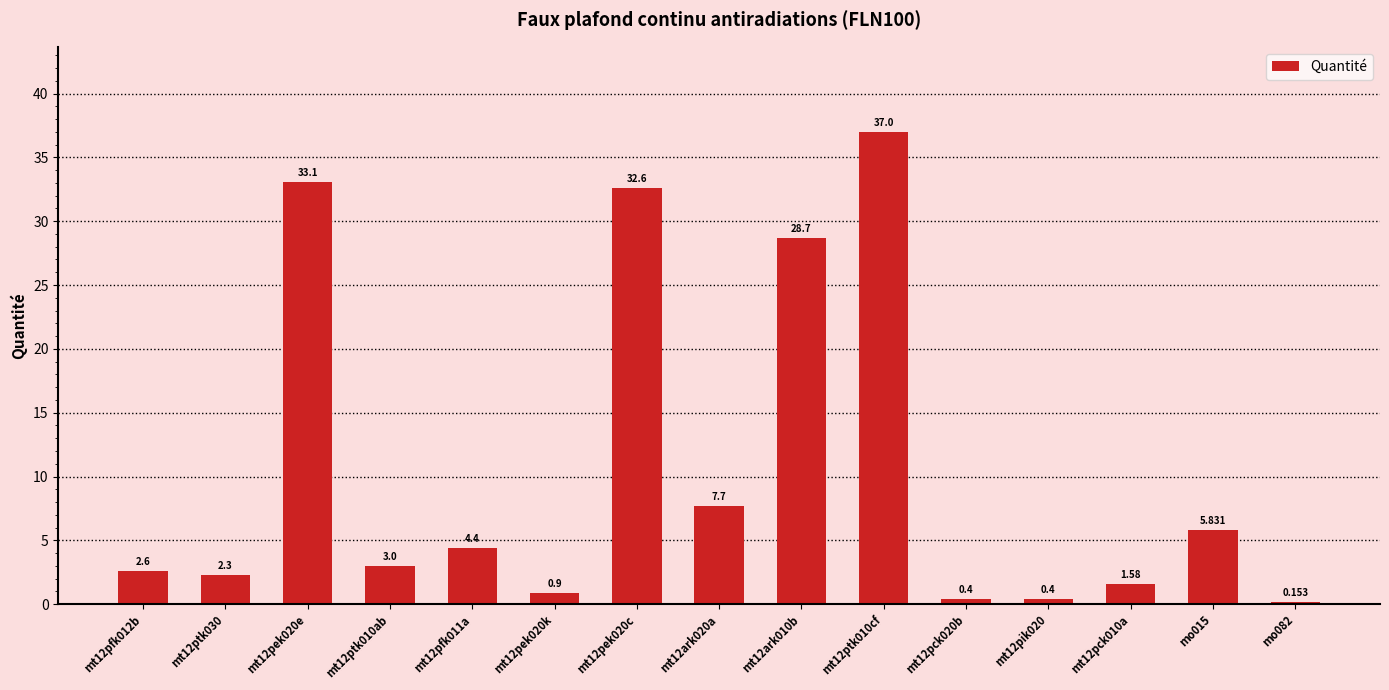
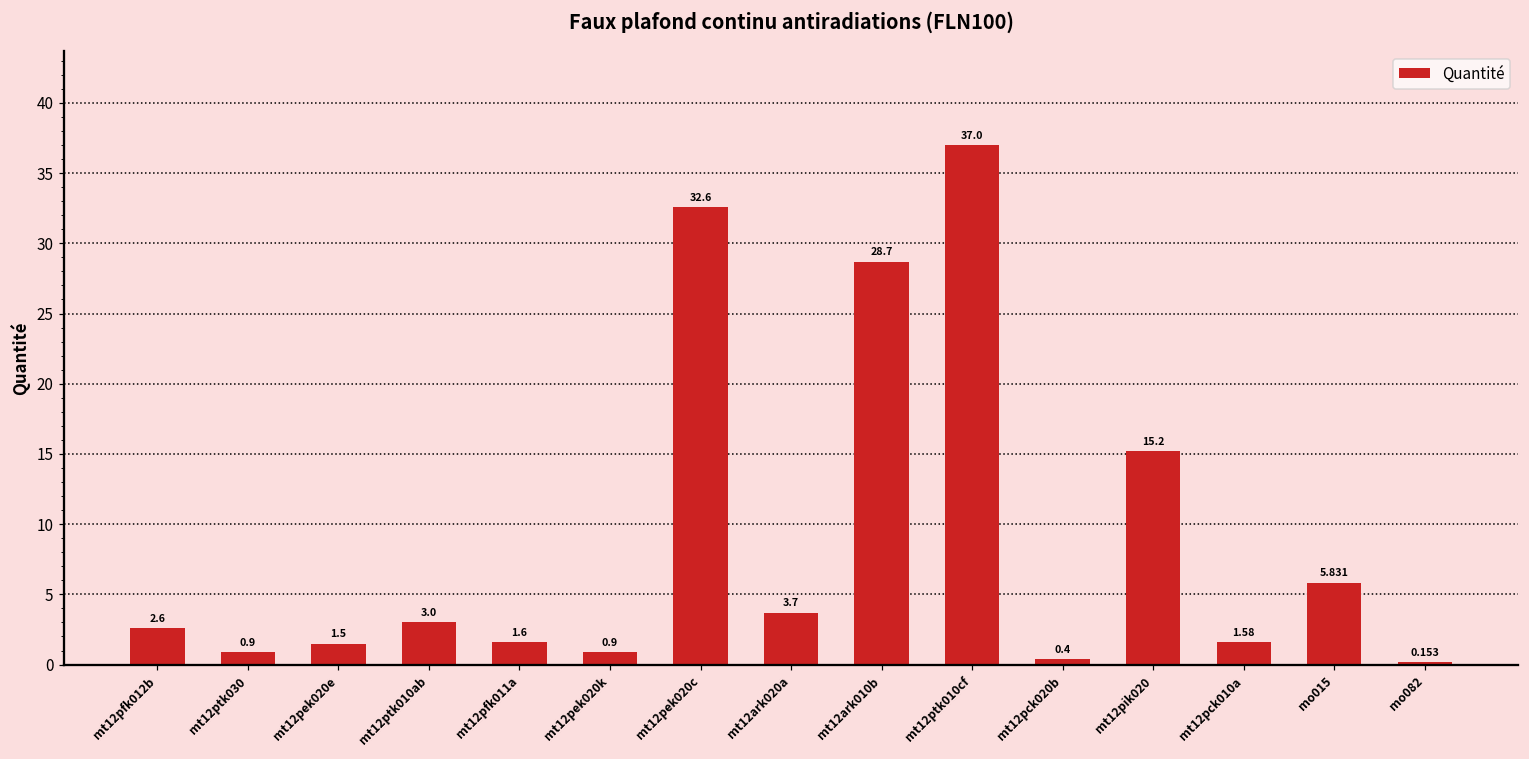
  {
    "mt12pfk012b": 2.6,
-   "mt12ptk030": 2.3,
-   "mt12pek020e": 33.1,
+   "mt12ptk030": 0.9,
+   "mt12pek020e": 1.5,
    "mt12ptk010ab": 3.0,
-   "mt12pfk011a": 4.4,
+   "mt12pfk011a": 1.6,
    "mt12pek020k": 0.9,
    "mt12pek020c": 32.6,
-   "mt12ark020a": 7.7,
+   "mt12ark020a": 3.7,
    "mt12ark010b": 28.7,
    "mt12ptk010cf": 37.0,
    "mt12pck020b": 0.4,
-   "mt12pik020": 0.4,
+   "mt12pik020": 15.2,
    "mt12pck010a": 1.58,
    "mo015": 5.831,
    "mo082": 0.153
  }
